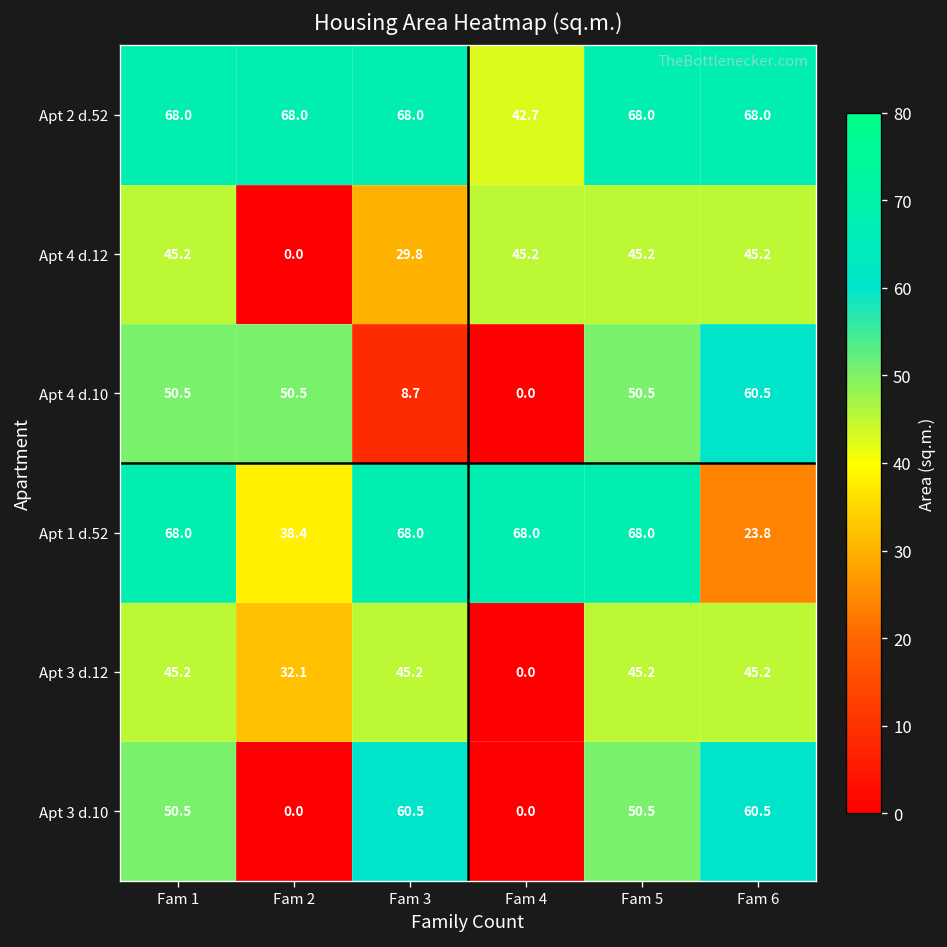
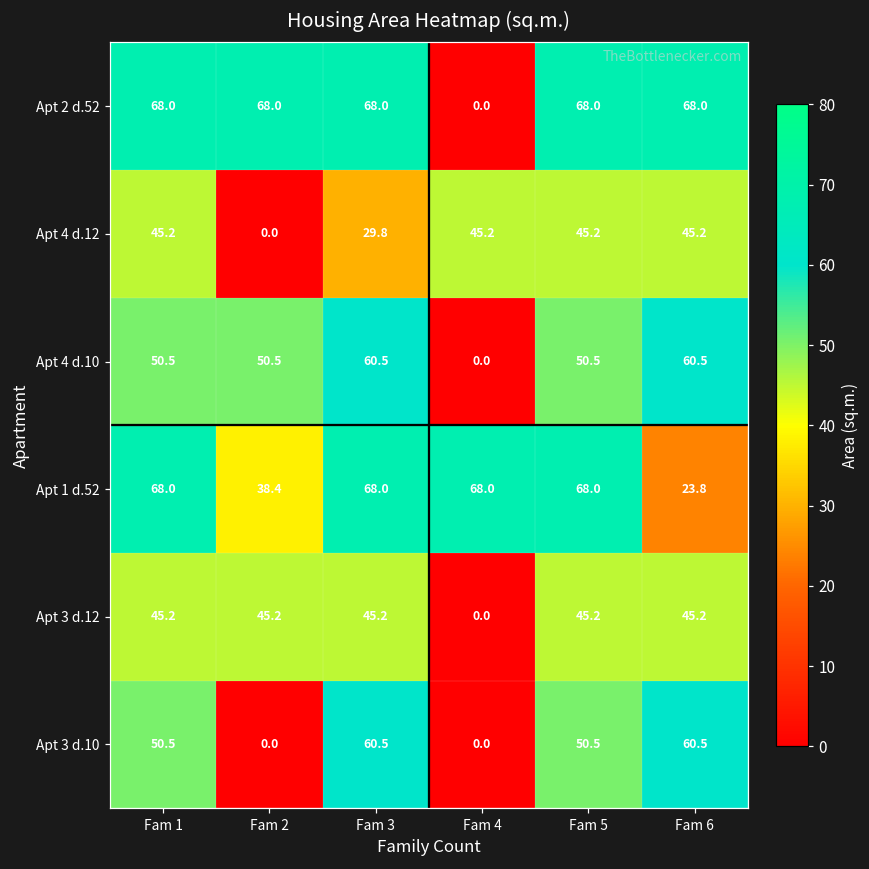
  {
    "Apt 2 d.52": {
      "Fam 1": 68.0,
      "Fam 2": 68.0,
      "Fam 3": 68.0,
-     "Fam 4": 42.7,
+     "Fam 4": 0.0,
      "Fam 5": 68.0
    },
    "Apt 4 d.12": {
      "Fam 1": 45.2,
      "Fam 2": 0.0,
      "Fam 3": 29.8,
      "Fam 4": 45.2,
      "Fam 5": 45.2,
      "Fam 6": 45.2
    },
    "Apt 4 d.10": {
      "Fam 1": 50.5,
      "Fam 2": 50.5,
-     "Fam 3": 8.7,
+     "Fam 3": 60.5,
      "Fam 4": 0.0,
      "Fam 5": 50.5,
      "Fam 6": 60.5
    },
    "Apt 1 d.52": {
      "Fam 1": 68.0,
      "Fam 2": 38.4,
      "Fam 3": 68.0,
      "Fam 4": 68.0,
      "Fam 5": 68.0,
      "Fam 6": 23.8
    },
    "Apt 3 d.12": {
      "Fam 1": 45.2,
-     "Fam 2": 32.1,
+     "Fam 2": 45.2,
      "Fam 3": 45.2,
      "Fam 4": 0.0,
      "Fam 5": 45.2,
      "Fam 6": 45.2
    },
    "Apt 3 d.10": {
      "Fam 1": 50.5,
      "Fam 2": 0.0,
      "Fam 3": 60.5,
      "Fam 4": 0.0,
      "Fam 5": 50.5,
      "Fam 6": 60.5
    }
  }
